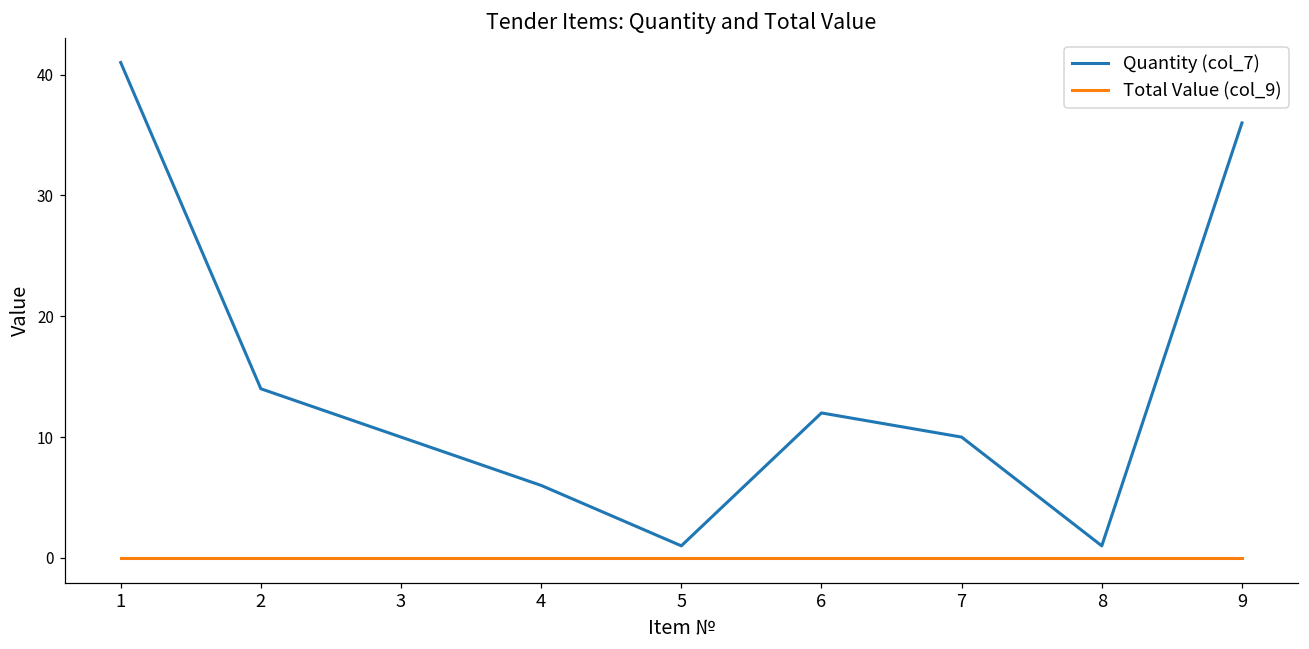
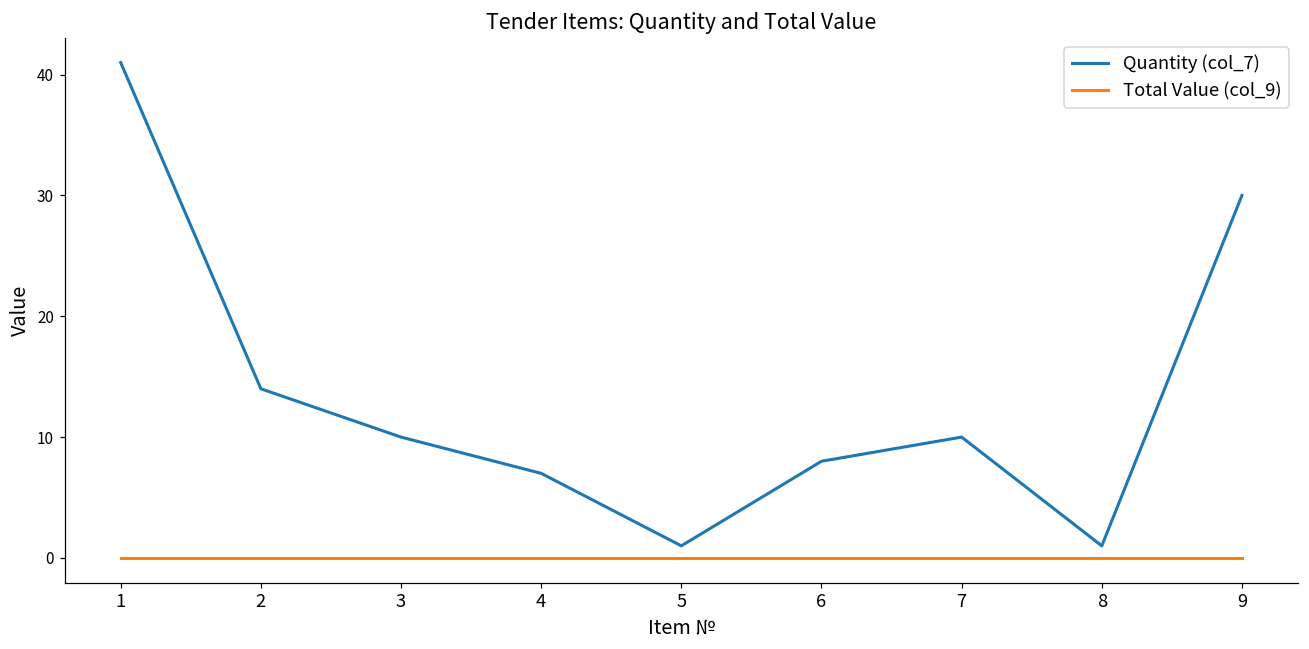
  {
    "Quantity (col_7)": {
      "1": 41,
      "2": 14,
      "3": 10,
-     "4": 6,
+     "4": 7,
      "5": 1,
-     "6": 12,
+     "6": 8,
      "7": 10,
      "8": 1,
-     "9": 36
+     "9": 30
    },
    "Total Value (col_9)": {
      "1": 0,
      "2": 0,
      "3": 0,
      "4": 0,
      "5": 0,
      "6": 0,
      "7": 0,
      "8": 0,
      "9": 0
    }
  }
